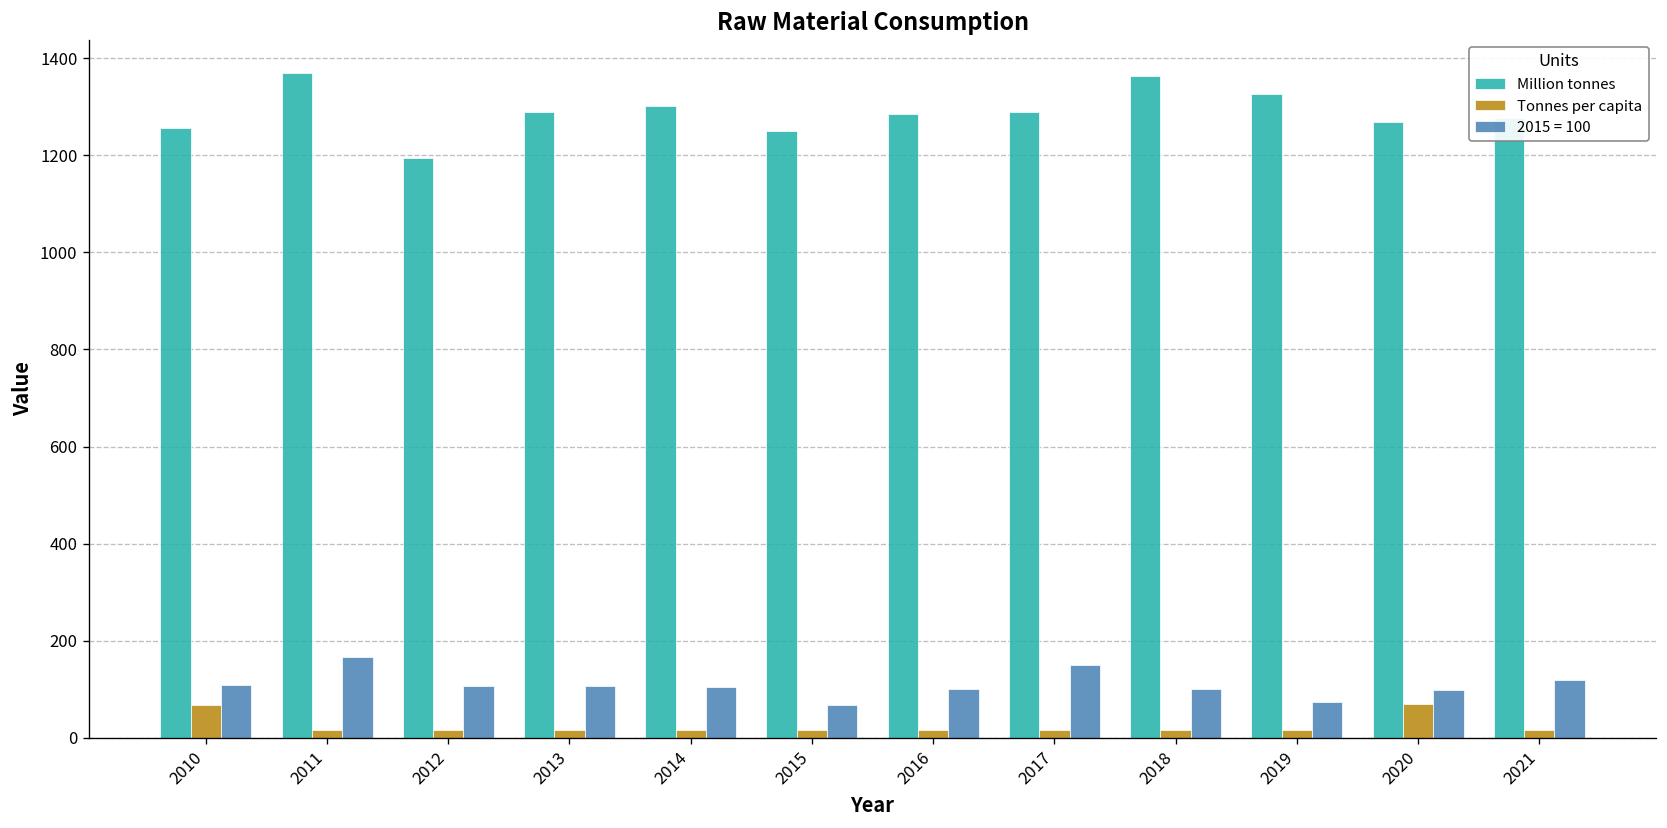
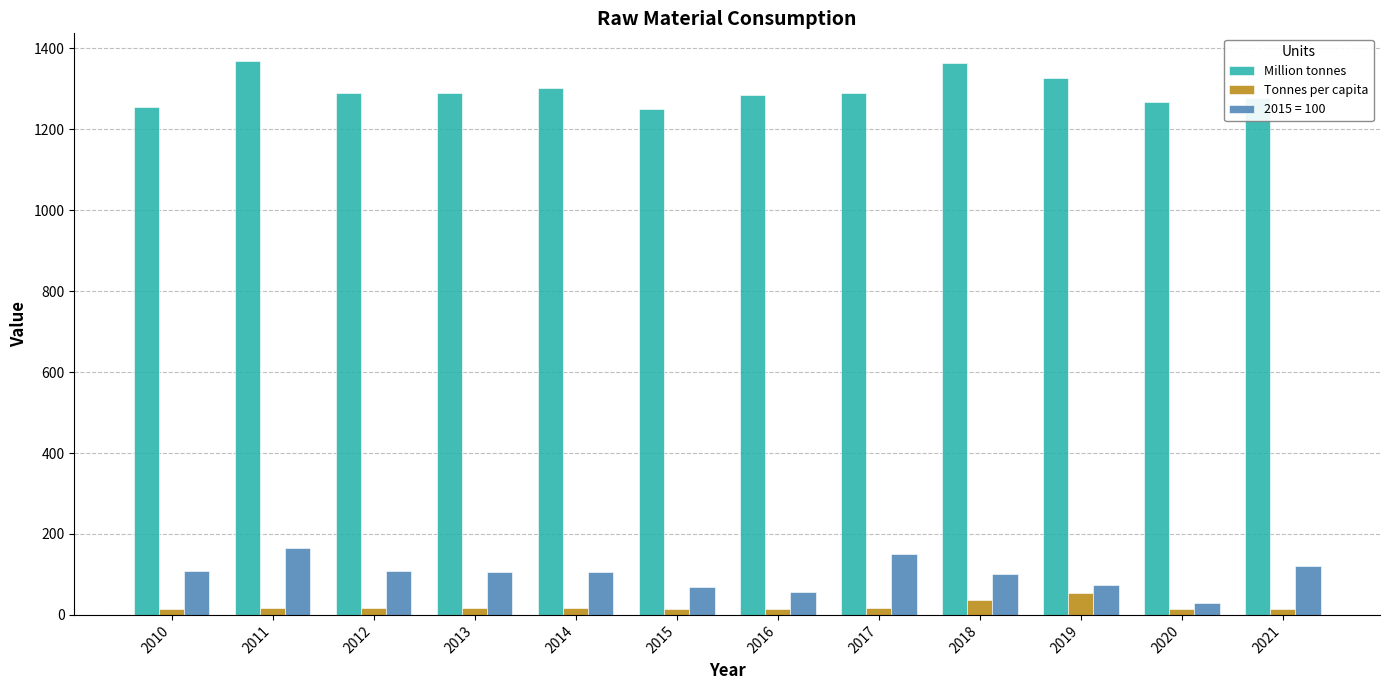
  {
    "Million tonnes": {
      "2010": 1260,
      "2011": 1370,
-     "2012": 1190,
+     "2012": 1290,
      "2013": 1290,
      "2014": 1300,
      "2015": 1250,
      "2016": 1290,
      "2017": 1290,
      "2018": 1360,
      "2019": 1330,
      "2020": 1270
    },
    "Tonnes per capita": {
-     "2010": 70,
+     "2010": 20,
      "2011": 20,
      "2012": 20,
      "2013": 20,
      "2014": 20,
      "2015": 20,
      "2016": 20,
      "2017": 20,
-     "2018": 20,
-     "2019": 20,
-     "2020": 70,
+     "2018": 40,
+     "2019": 50,
+     "2020": 20,
      "2021": 20
    },
    "2015 = 100": {
      "2010": 110,
      "2011": 170,
      "2012": 110,
      "2013": 110,
      "2014": 110,
      "2015": 70,
-     "2016": 100,
+     "2016": 60,
      "2017": 150,
      "2018": 100,
      "2019": 70,
-     "2020": 100,
+     "2020": 30,
      "2021": 120
    }
  }
